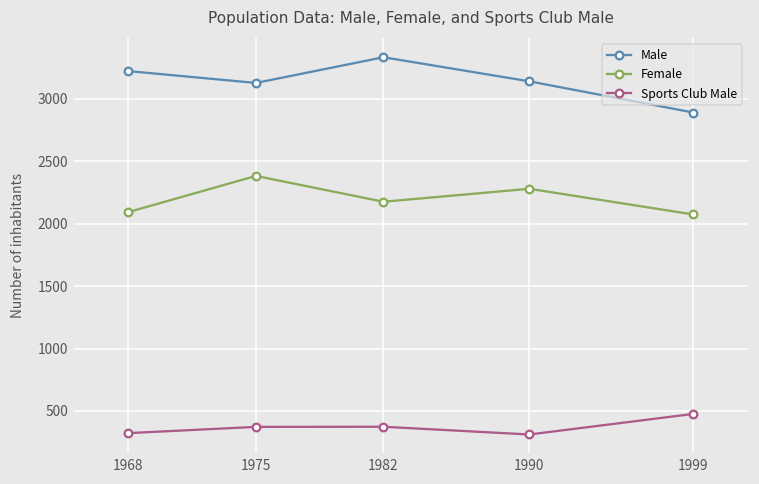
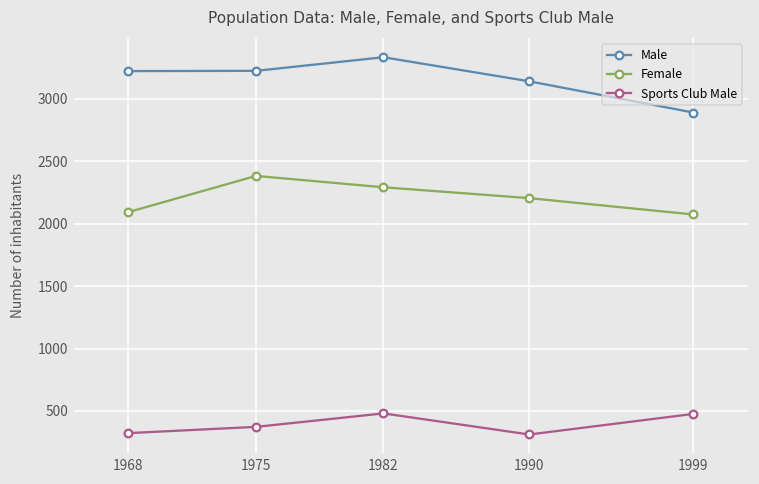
  {
    "Male": {
      "1968": 3220,
-     "1975": 3130,
+     "1975": 3230,
      "1982": 3330,
      "1990": 3140,
      "1999": 2890
    },
    "Female": {
      "1968": 2090,
      "1975": 2380,
-     "1982": 2180,
-     "1990": 2280,
+     "1982": 2290,
+     "1990": 2210,
      "1999": 2070
    },
    "Sports Club Male": {
      "1968": 320,
      "1975": 370,
-     "1982": 370,
+     "1982": 480,
      "1990": 310,
      "1999": 480
    }
  }
